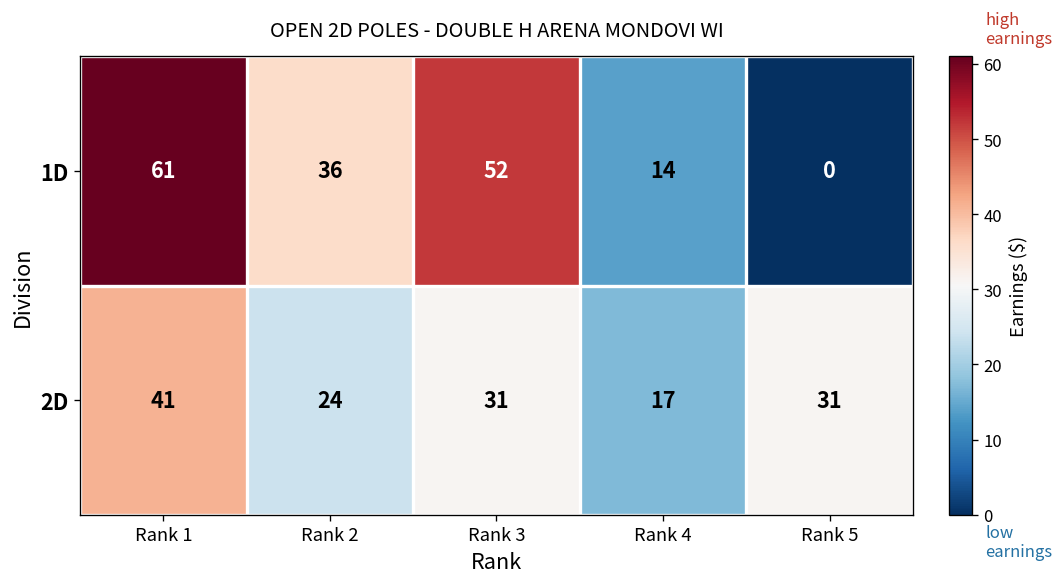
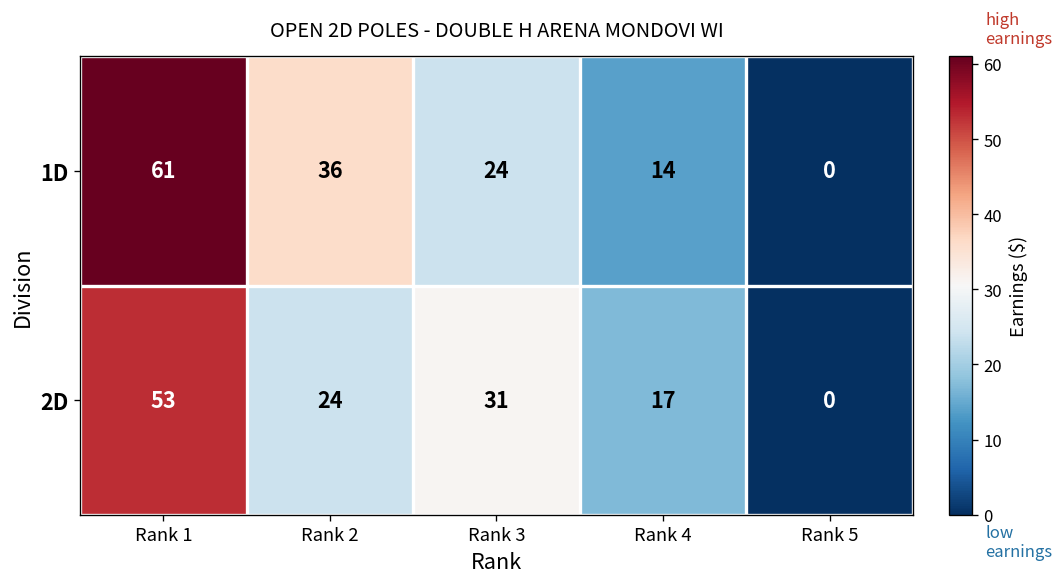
  {
    "1D": {
      "Rank 1": 61,
      "Rank 2": 36,
-     "Rank 3": 52,
+     "Rank 3": 24,
      "Rank 4": 14,
      "Rank 5": 0
    },
    "2D": {
-     "Rank 1": 41,
+     "Rank 1": 53,
      "Rank 2": 24,
      "Rank 3": 31,
      "Rank 4": 17,
-     "Rank 5": 31
+     "Rank 5": 0
    }
  }
